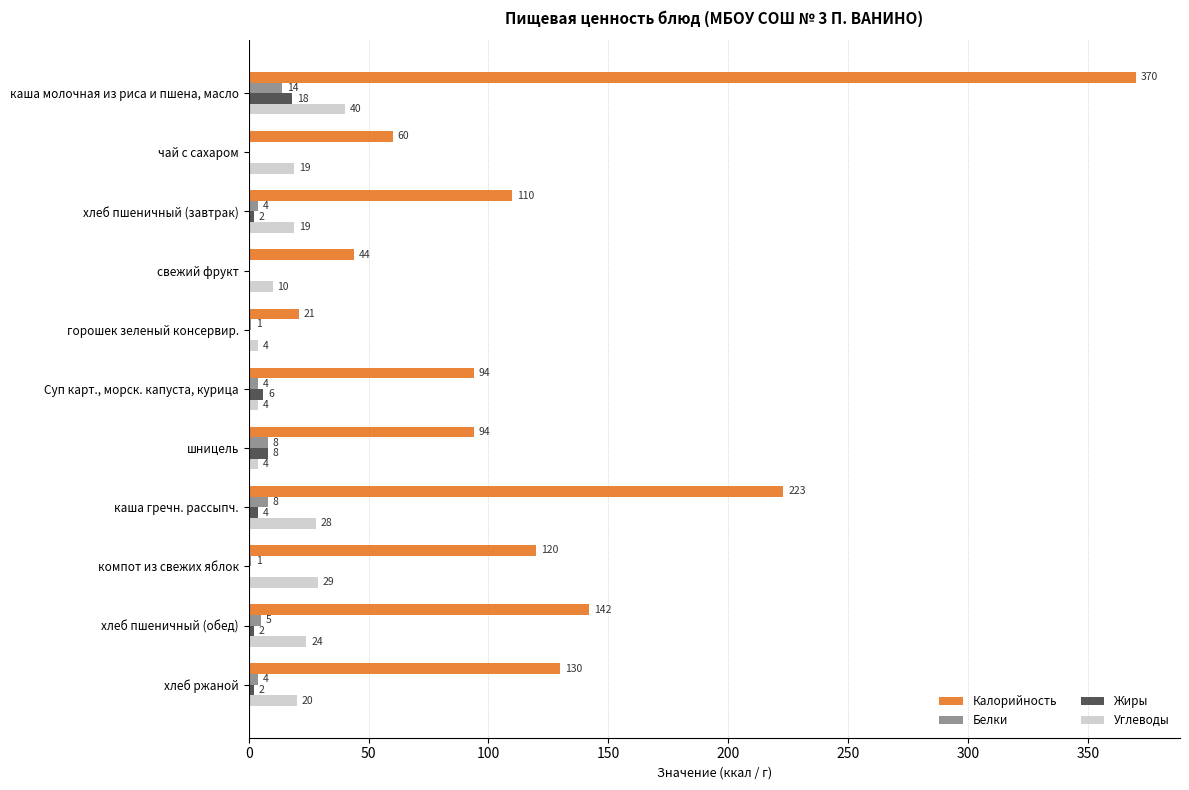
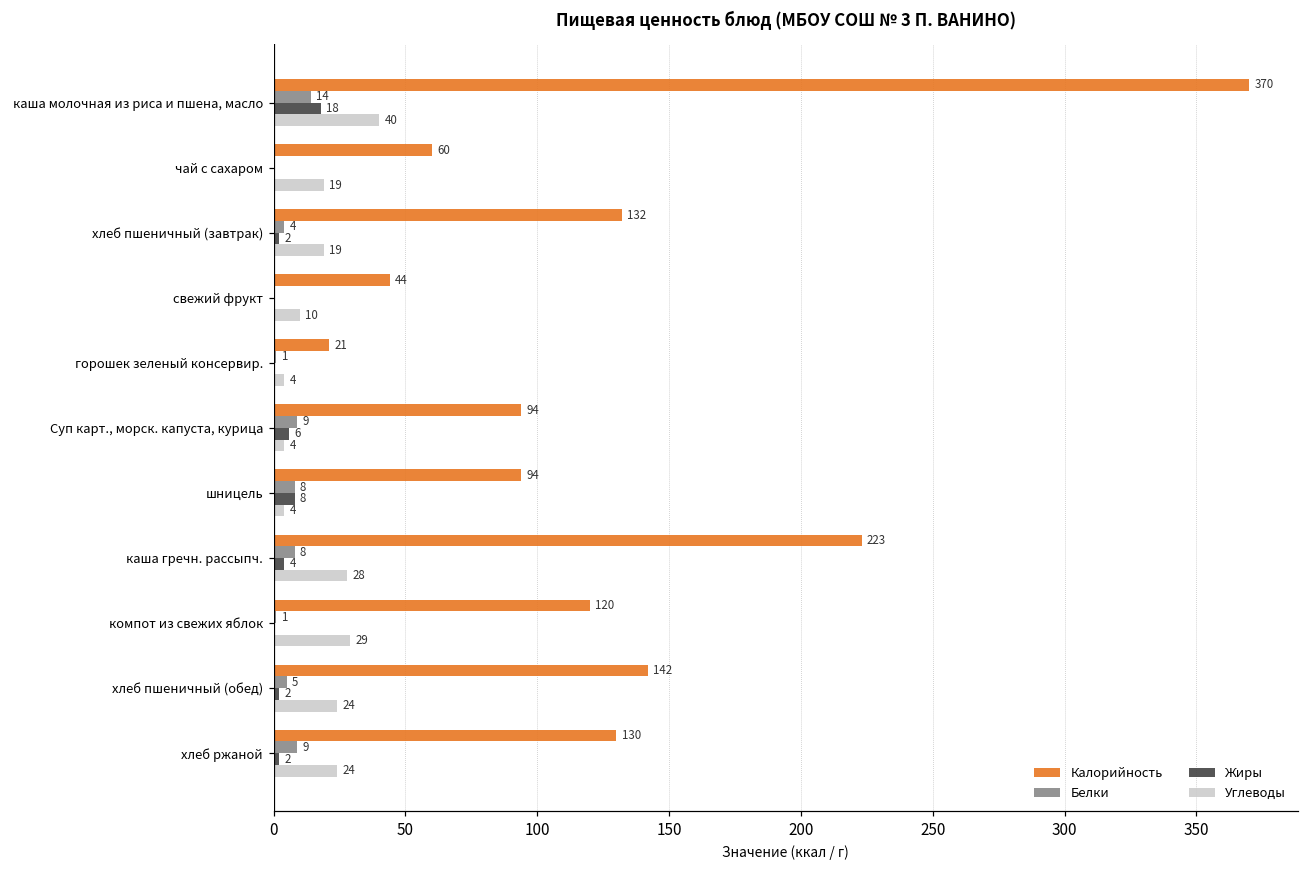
  {
    "Калорийность": {
      "каша молочная из риса и пшена, масло": 370,
      "чай с сахаром": 60,
-     "хлеб пшеничный (завтрак)": 110,
+     "хлеб пшеничный (завтрак)": 132,
      "свежий фрукт": 44,
      "горошек зеленый консервир.": 21,
      "Суп карт., морск. капуста, курица": 94,
      "шницель": 94,
      "каша гречн. рассыпч.": 223,
      "компот из свежих яблок": 120,
      "хлеб пшеничный (обед)": 142,
      "хлеб ржаной": 130
    },
    "Белки": {
      "каша молочная из риса и пшена, масло": 14,
      "хлеб пшеничный (завтрак)": 4,
      "горошек зеленый консервир.": 1,
-     "Суп карт., морск. капуста, курица": 4,
+     "Суп карт., морск. капуста, курица": 9,
      "шницель": 8,
      "каша гречн. рассыпч.": 8,
      "компот из свежих яблок": 1,
      "хлеб пшеничный (обед)": 5,
-     "хлеб ржаной": 4
+     "хлеб ржаной": 9
    },
    "Жиры": {
      "каша молочная из риса и пшена, масло": 18,
      "хлеб пшеничный (завтрак)": 2,
      "Суп карт., морск. капуста, курица": 6,
      "шницель": 8,
      "каша гречн. рассыпч.": 4,
      "хлеб пшеничный (обед)": 2,
      "хлеб ржаной": 2
    },
    "Углеводы": {
      "каша молочная из риса и пшена, масло": 40,
      "чай с сахаром": 19,
      "хлеб пшеничный (завтрак)": 19,
      "свежий фрукт": 10,
      "горошек зеленый консервир.": 4,
      "Суп карт., морск. капуста, курица": 4,
      "шницель": 4,
      "каша гречн. рассыпч.": 28,
      "компот из свежих яблок": 29,
      "хлеб пшеничный (обед)": 24,
-     "хлеб ржаной": 20
+     "хлеб ржаной": 24
    }
  }
